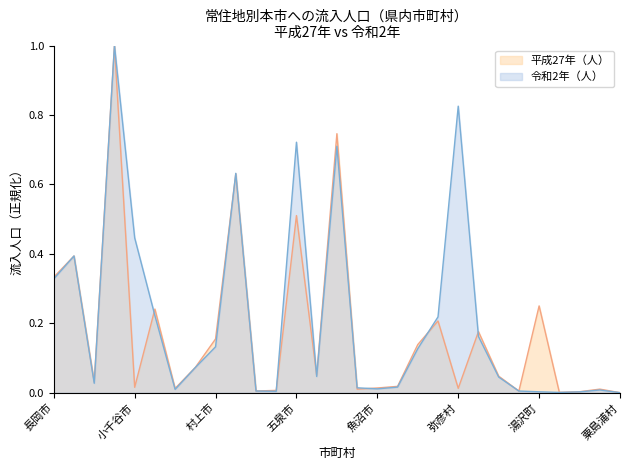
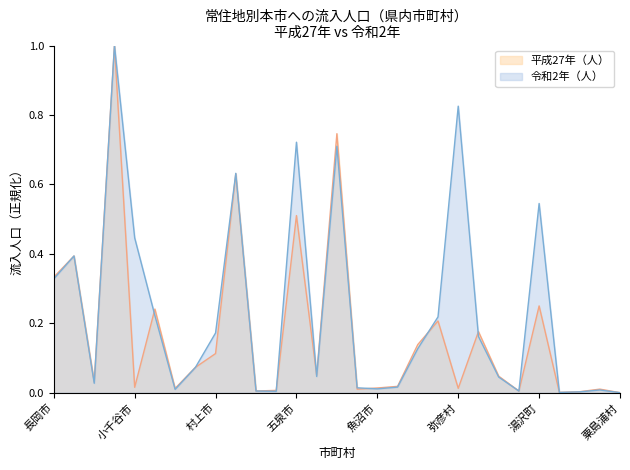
  {
    "平成27年（人）": {
      "小千谷市": 0.02,
-     "村上市": 0.15,
+     "村上市": 0.11,
      "五泉市": 0.51,
      "弥彦村": 0.01,
      "湯沢町": 0.25
    },
    "令和2年（人）": {
      "小千谷市": 0.45,
-     "村上市": 0.13,
+     "村上市": 0.17,
      "五泉市": 0.72,
      "弥彦村": 0.83,
-     "湯沢町": 0.00
+     "湯沢町": 0.55
    }
  }
